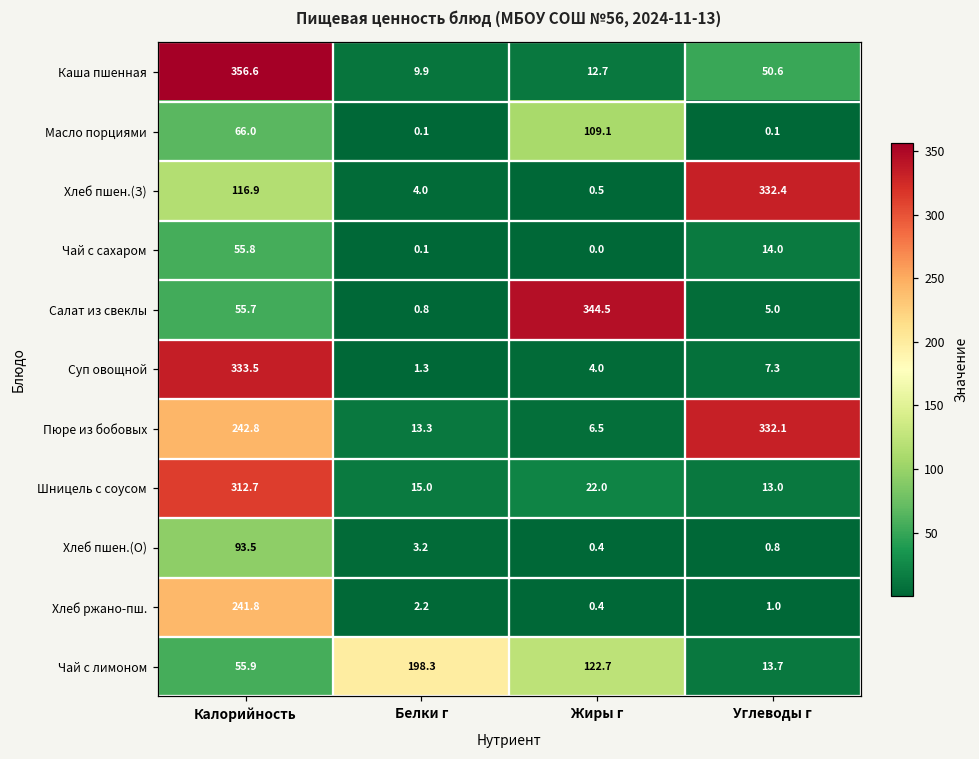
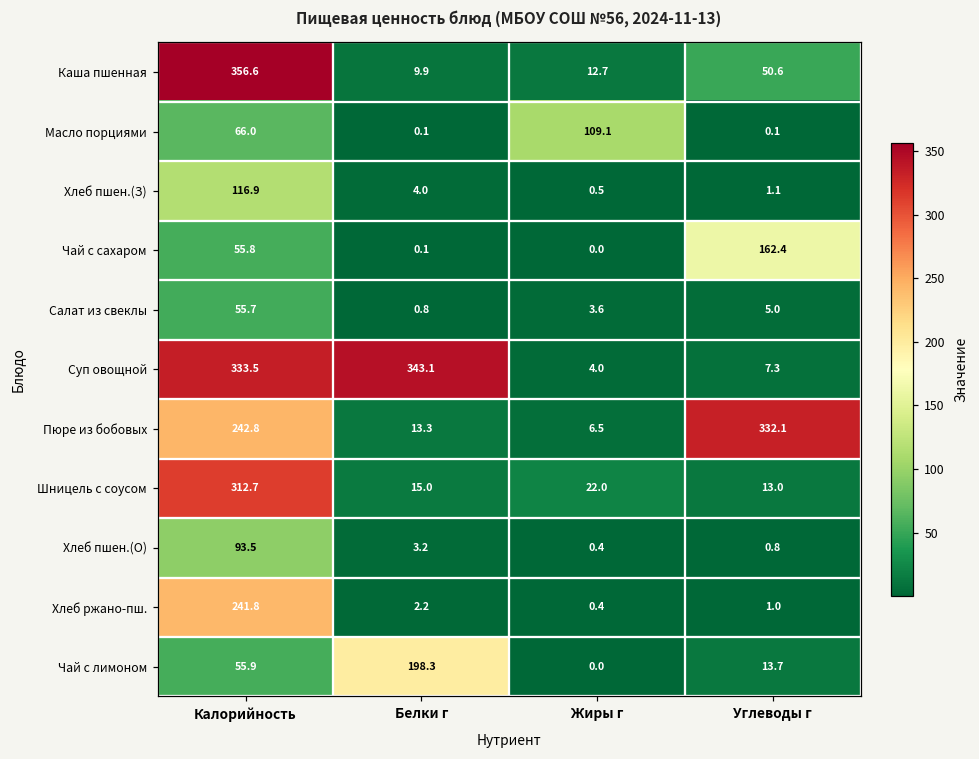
  {
    "Каша пшенная": {
      "Калорийность": 356.6,
      "Белки г": 9.9,
      "Жиры г": 12.7,
      "Углеводы г": 50.6
    },
    "Масло порциями": {
      "Калорийность": 66.0,
      "Белки г": 0.1,
      "Жиры г": 109.1,
      "Углеводы г": 0.1
    },
    "Хлеб пшен.(З)": {
      "Калорийность": 116.9,
      "Белки г": 4.0,
      "Жиры г": 0.5,
-     "Углеводы г": 332.4
+     "Углеводы г": 1.1
    },
    "Чай с сахаром": {
      "Калорийность": 55.8,
      "Белки г": 0.1,
      "Жиры г": 0.0,
-     "Углеводы г": 14.0
+     "Углеводы г": 162.4
    },
    "Салат из свеклы": {
      "Калорийность": 55.7,
      "Белки г": 0.8,
-     "Жиры г": 344.5,
+     "Жиры г": 3.6,
      "Углеводы г": 5.0
    },
    "Суп овощной": {
      "Калорийность": 333.5,
-     "Белки г": 1.3,
+     "Белки г": 343.1,
      "Жиры г": 4.0,
      "Углеводы г": 7.3
    },
    "Пюре из бобовых": {
      "Калорийность": 242.8,
      "Белки г": 13.3,
      "Жиры г": 6.5,
      "Углеводы г": 332.1
    },
    "Шницель с соусом": {
      "Калорийность": 312.7,
      "Белки г": 15.0,
      "Жиры г": 22.0,
      "Углеводы г": 13.0
    },
    "Хлеб пшен.(О)": {
      "Калорийность": 93.5,
      "Белки г": 3.2,
      "Жиры г": 0.4,
      "Углеводы г": 0.8
    },
    "Хлеб ржано-пш.": {
      "Калорийность": 241.8,
      "Белки г": 2.2,
      "Жиры г": 0.4,
      "Углеводы г": 1.0
    },
    "Чай с лимоном": {
      "Калорийность": 55.9,
      "Белки г": 198.3,
-     "Жиры г": 122.7,
+     "Жиры г": 0.0,
      "Углеводы г": 13.7
    }
  }
